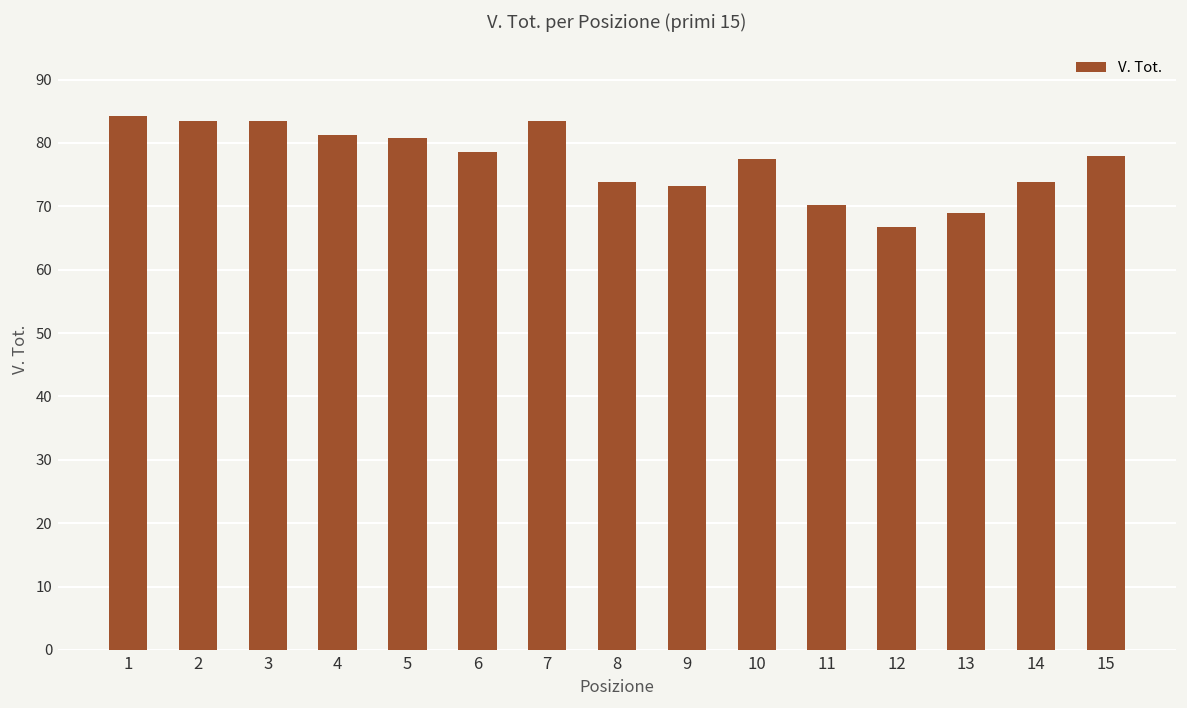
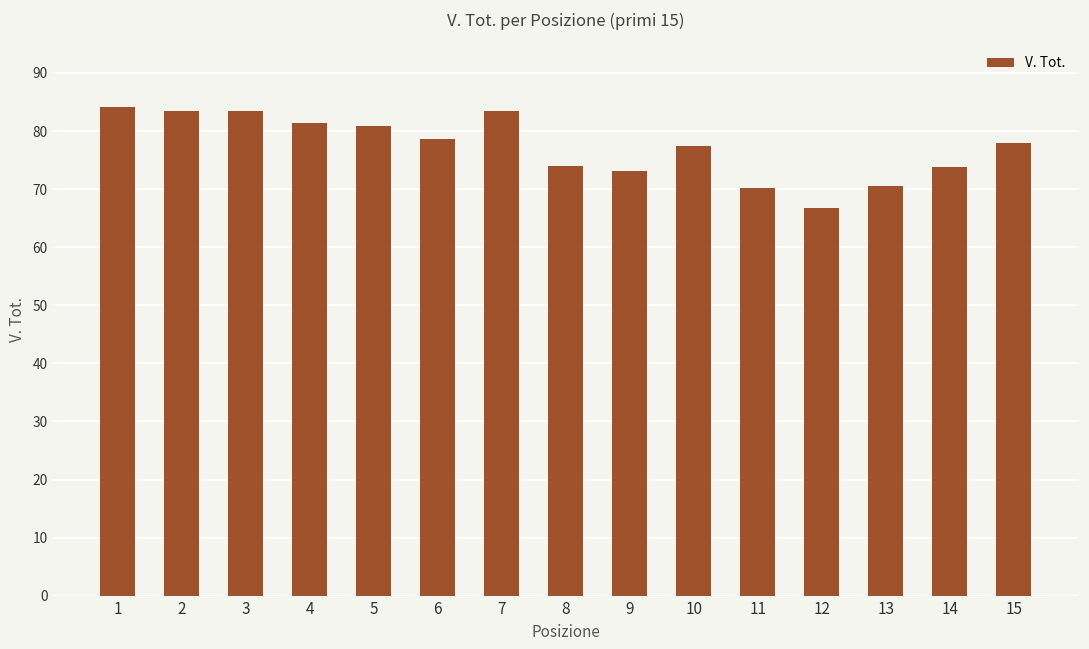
  {
    "1": 84,
    "2": 84,
    "3": 84,
    "4": 81,
    "5": 81,
    "6": 79,
    "7": 83,
    "8": 74,
    "9": 73,
    "10": 78,
    "11": 70,
    "12": 67,
-   "13": 69,
+   "13": 71,
    "14": 74,
    "15": 78
  }
